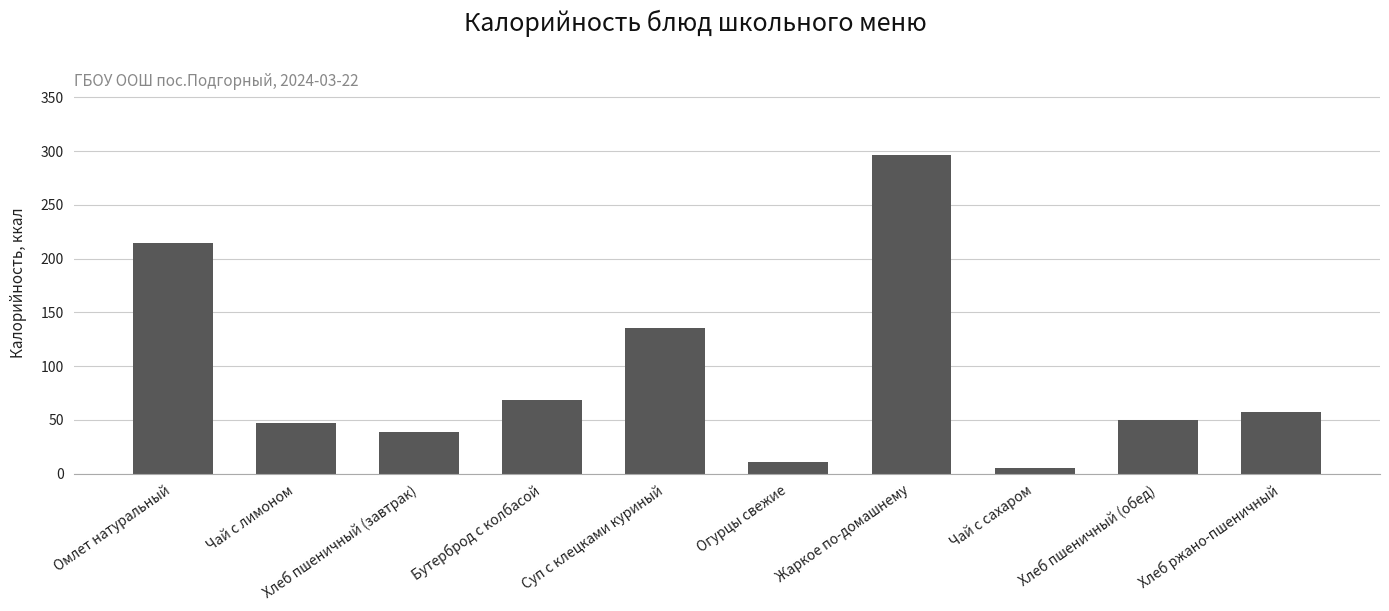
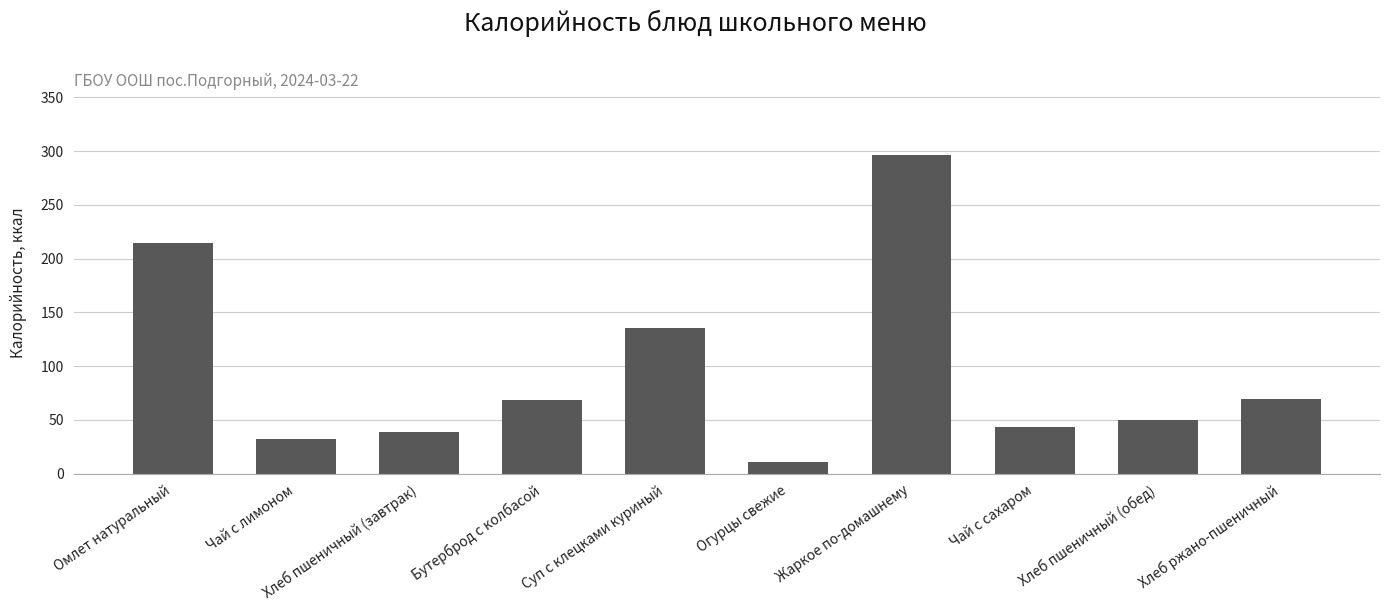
  {
    "Омлет натуральный": 215,
-   "Чай с лимоном": 47,
+   "Чай с лимоном": 32,
    "Хлеб пшеничный (завтрак)": 39,
    "Бутерброд с колбасой": 68,
    "Суп с клецками куриный": 135,
    "Огурцы свежие": 11,
    "Жаркое по-домашнему": 296,
-   "Чай с сахаром": 5,
+   "Чай с сахаром": 43,
    "Хлеб пшеничный (обед)": 50,
-   "Хлеб ржано-пшеничный": 57
+   "Хлеб ржано-пшеничный": 69
  }
